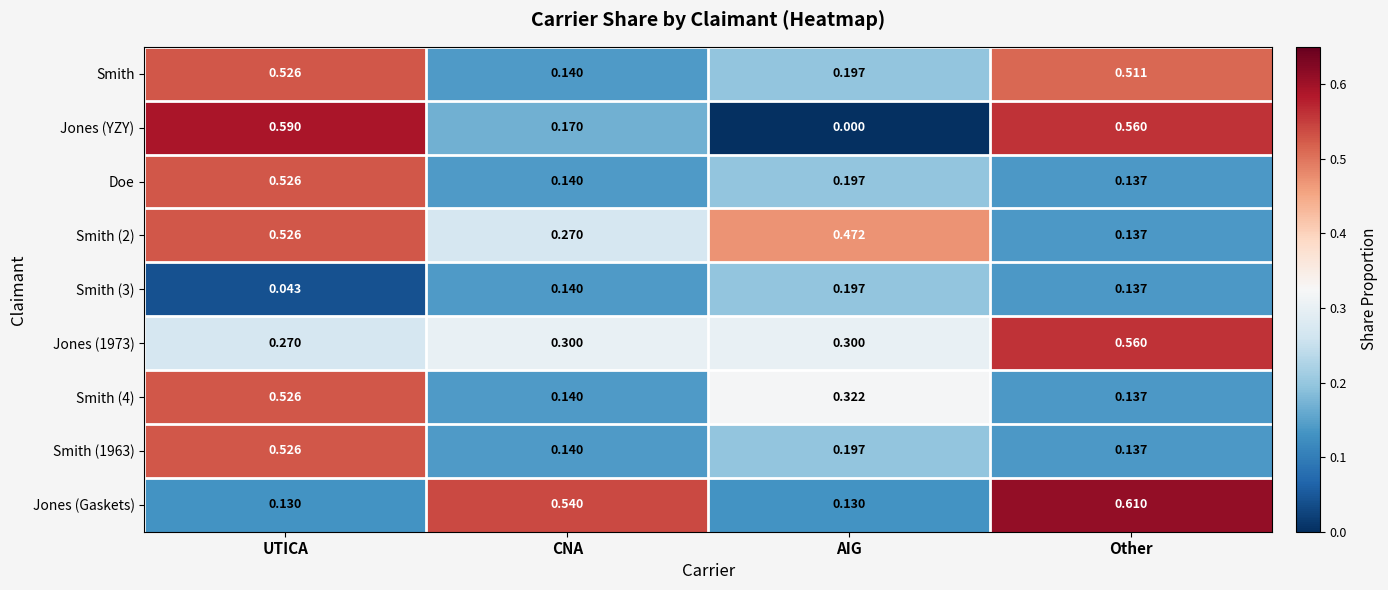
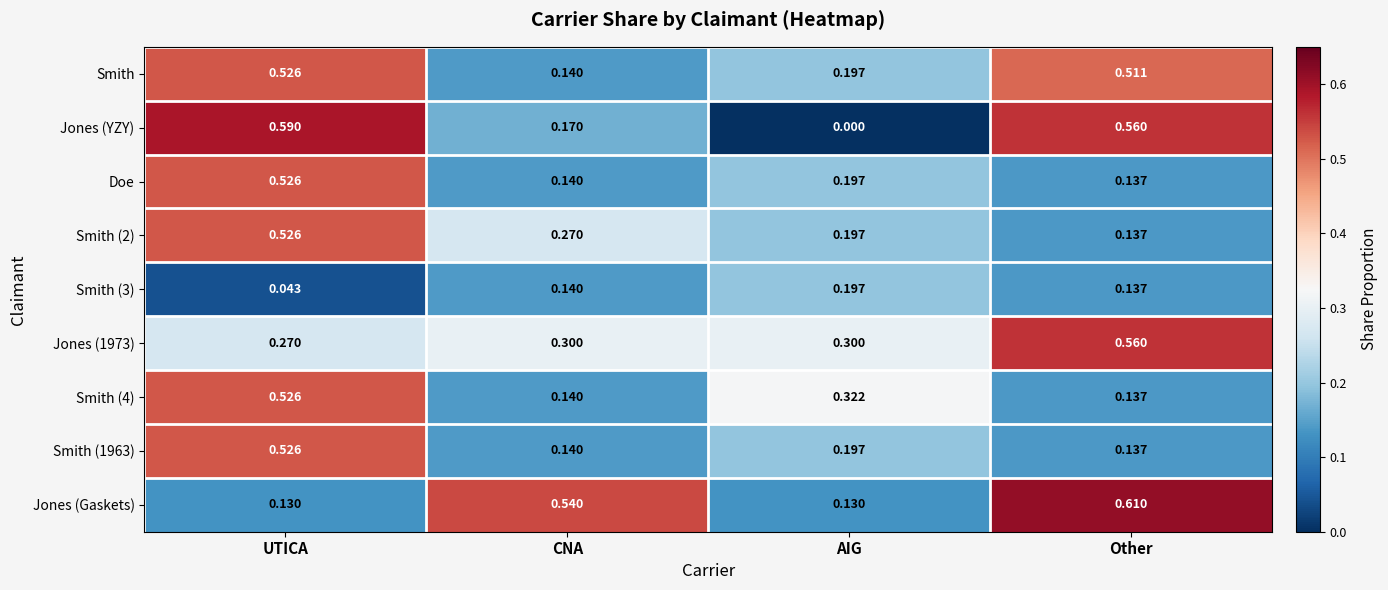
  {
    "Smith": {
      "UTICA": 0.526,
      "CNA": 0.140,
      "AIG": 0.197,
      "Other": 0.511
    },
    "Jones (YZY)": {
      "UTICA": 0.590,
      "CNA": 0.170,
      "AIG": 0.000,
      "Other": 0.560
    },
    "Doe": {
      "UTICA": 0.526,
      "CNA": 0.140,
      "AIG": 0.197,
      "Other": 0.137
    },
    "Smith (2)": {
      "UTICA": 0.526,
      "CNA": 0.270,
-     "AIG": 0.472,
+     "AIG": 0.197,
      "Other": 0.137
    },
    "Smith (3)": {
      "UTICA": 0.043,
      "CNA": 0.140,
      "AIG": 0.197,
      "Other": 0.137
    },
    "Jones (1973)": {
      "UTICA": 0.270,
      "CNA": 0.300,
      "AIG": 0.300,
      "Other": 0.560
    },
    "Smith (4)": {
      "UTICA": 0.526,
      "CNA": 0.140,
      "AIG": 0.322,
      "Other": 0.137
    },
    "Smith (1963)": {
      "UTICA": 0.526,
      "CNA": 0.140,
      "AIG": 0.197,
      "Other": 0.137
    },
    "Jones (Gaskets)": {
      "UTICA": 0.130,
      "CNA": 0.540,
      "AIG": 0.130,
      "Other": 0.610
    }
  }
